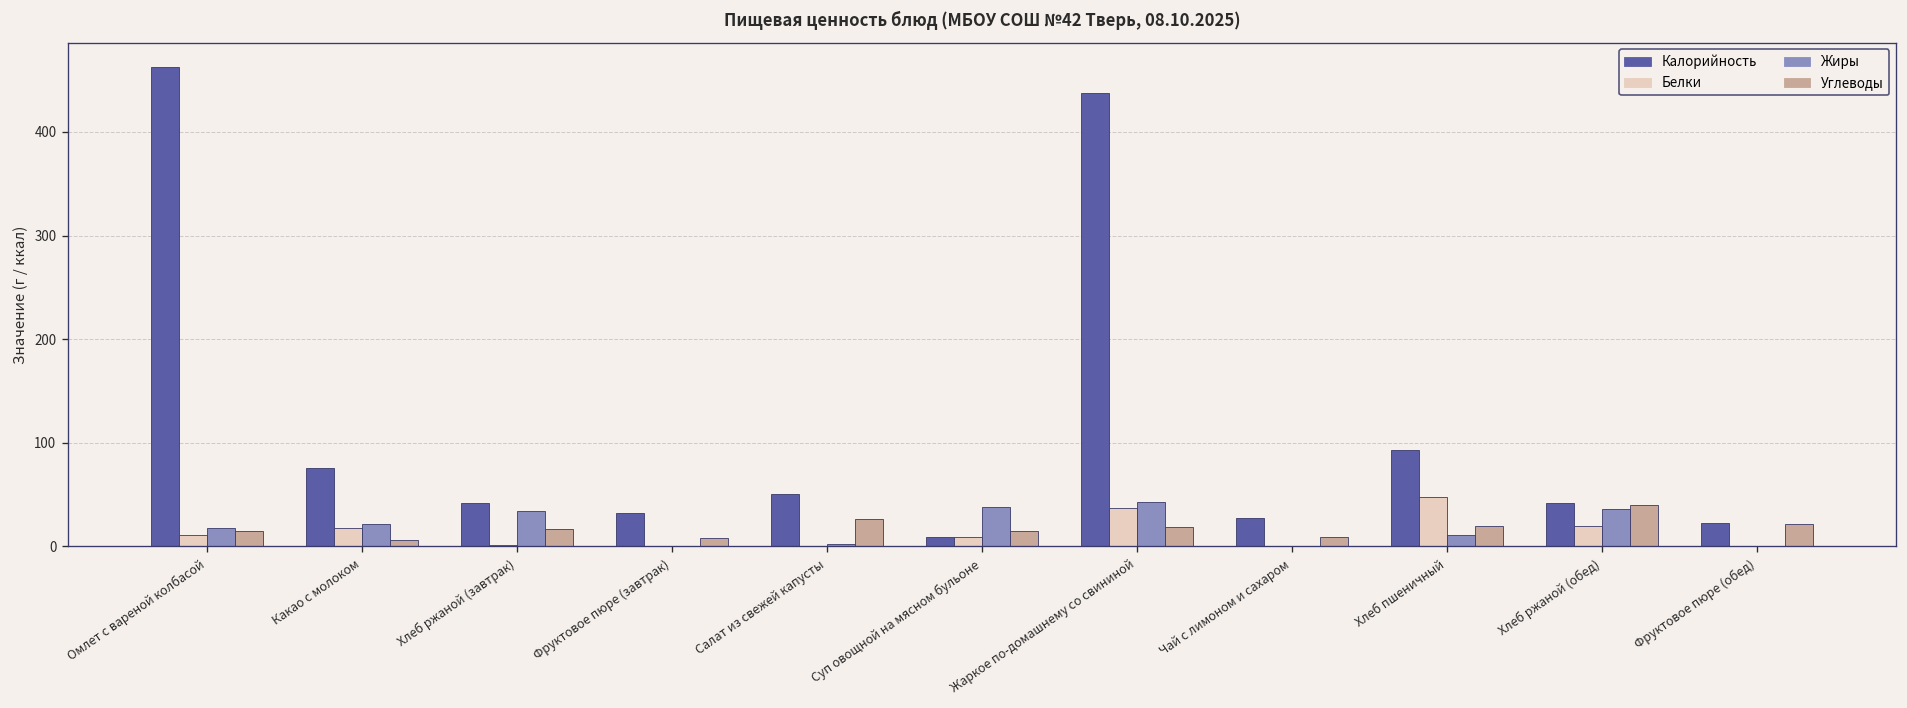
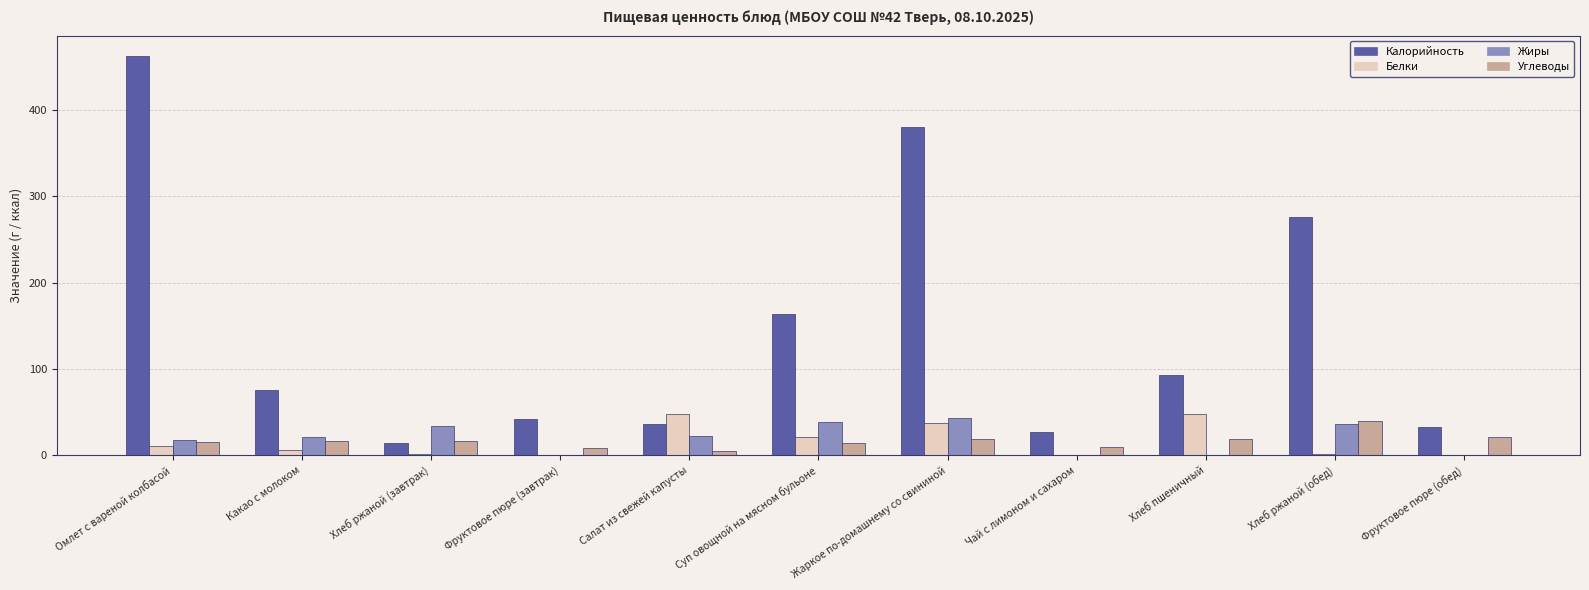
  {
    "Калорийность": {
      "Омлет с вареной колбасой": 460,
      "Какао с молоком": 80,
-     "Хлеб ржаной (завтрак)": 40,
-     "Фруктовое пюре (завтрак)": 30,
-     "Салат из свежей капусты": 50,
-     "Суп овощной на мясном бульоне": 10,
-     "Жаркое по-домашнему со свининой": 440,
+     "Хлеб ржаной (завтрак)": 10,
+     "Фруктовое пюре (завтрак)": 40,
+     "Салат из свежей капусты": 40,
+     "Суп овощной на мясном бульоне": 160,
+     "Жаркое по-домашнему со свининой": 380,
      "Чай с лимоном и сахаром": 30,
      "Хлеб пшеничный": 90,
-     "Хлеб ржаной (обед)": 40,
-     "Фруктовое пюре (обед)": 20
+     "Хлеб ржаной (обед)": 280,
+     "Фруктовое пюре (обед)": 30
    },
    "Белки": {
      "Омлет с вареной колбасой": 10,
-     "Какао с молоком": 20,
+     "Какао с молоком": 10,
      "Фруктовое пюре (завтрак)": 0,
-     "Салат из свежей капусты": 0,
-     "Суп овощной на мясном бульоне": 10,
+     "Салат из свежей капусты": 50,
+     "Суп овощной на мясном бульоне": 20,
      "Жаркое по-домашнему со свининой": 40,
      "Хлеб пшеничный": 50,
-     "Хлеб ржаной (обед)": 20,
+     "Хлеб ржаной (обед)": 0,
      "Фруктовое пюре (обед)": 0
    },
    "Жиры": {
      "Омлет с вареной колбасой": 20,
      "Какао с молоком": 20,
      "Хлеб ржаной (завтрак)": 30,
      "Фруктовое пюре (завтрак)": 0,
-     "Салат из свежей капусты": 0,
+     "Салат из свежей капусты": 20,
      "Суп овощной на мясном бульоне": 40,
      "Жаркое по-домашнему со свининой": 40,
-     "Хлеб пшеничный": 10,
+     "Хлеб пшеничный": 0,
      "Хлеб ржаной (обед)": 40,
      "Фруктовое пюре (обед)": 0
    },
    "Углеводы": {
      "Омлет с вареной колбасой": 20,
-     "Какао с молоком": 10,
+     "Какао с молоком": 20,
      "Хлеб ржаной (завтрак)": 20,
      "Фруктовое пюре (завтрак)": 10,
-     "Салат из свежей капусты": 30,
+     "Салат из свежей капусты": 0,
      "Суп овощной на мясном бульоне": 10,
      "Жаркое по-домашнему со свининой": 20,
      "Чай с лимоном и сахаром": 10,
      "Хлеб пшеничный": 20,
      "Хлеб ржаной (обед)": 40,
      "Фруктовое пюре (обед)": 20
    }
  }
